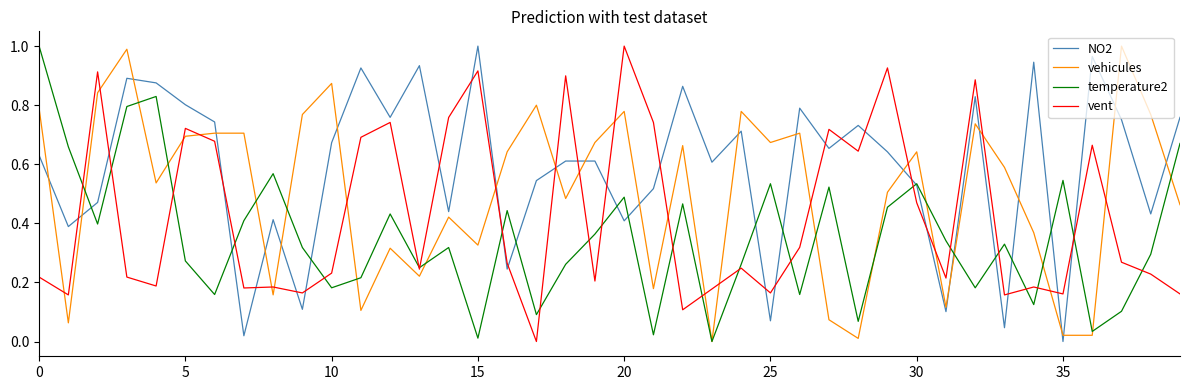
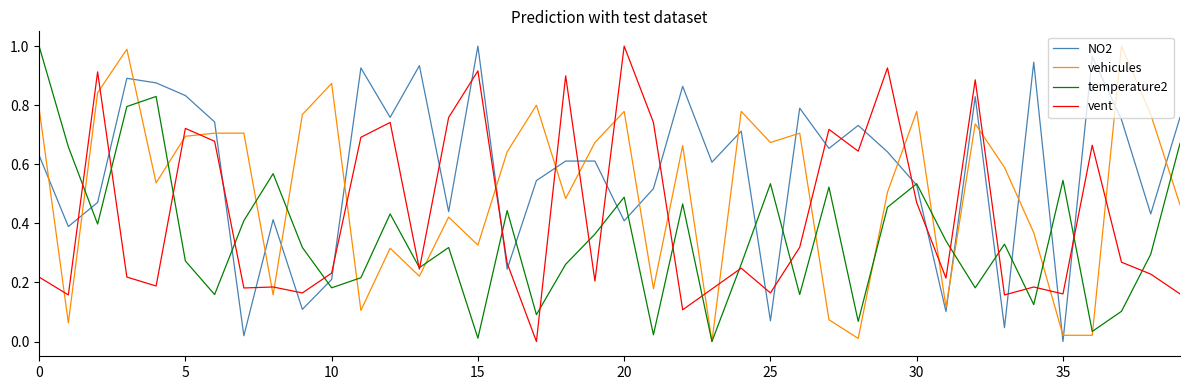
  {
    "NO2": {
      "0": 0.63,
-     "5": 0.80,
-     "10": 0.67,
+     "5": 0.83,
+     "10": 0.21,
      "15": 1.00,
      "20": 0.41,
      "25": 0.07,
      "35": 0.00
    },
    "vehicules": {
      "0": 0.79,
      "5": 0.69,
      "10": 0.87,
      "15": 0.33,
      "20": 0.78,
      "25": 0.67,
-     "30": 0.64,
+     "30": 0.78,
      "35": 0.02
    },
    "temperature2": {
      "0": 1.00,
      "5": 0.27,
      "10": 0.18,
      "15": 0.01,
      "20": 0.49,
      "25": 0.53,
      "35": 0.55
    },
    "vent": {
      "0": 0.22,
      "5": 0.72,
      "10": 0.23,
      "15": 0.92,
      "20": 1.00,
      "25": 0.16,
      "30": 0.47,
      "35": 0.16
    }
  }
